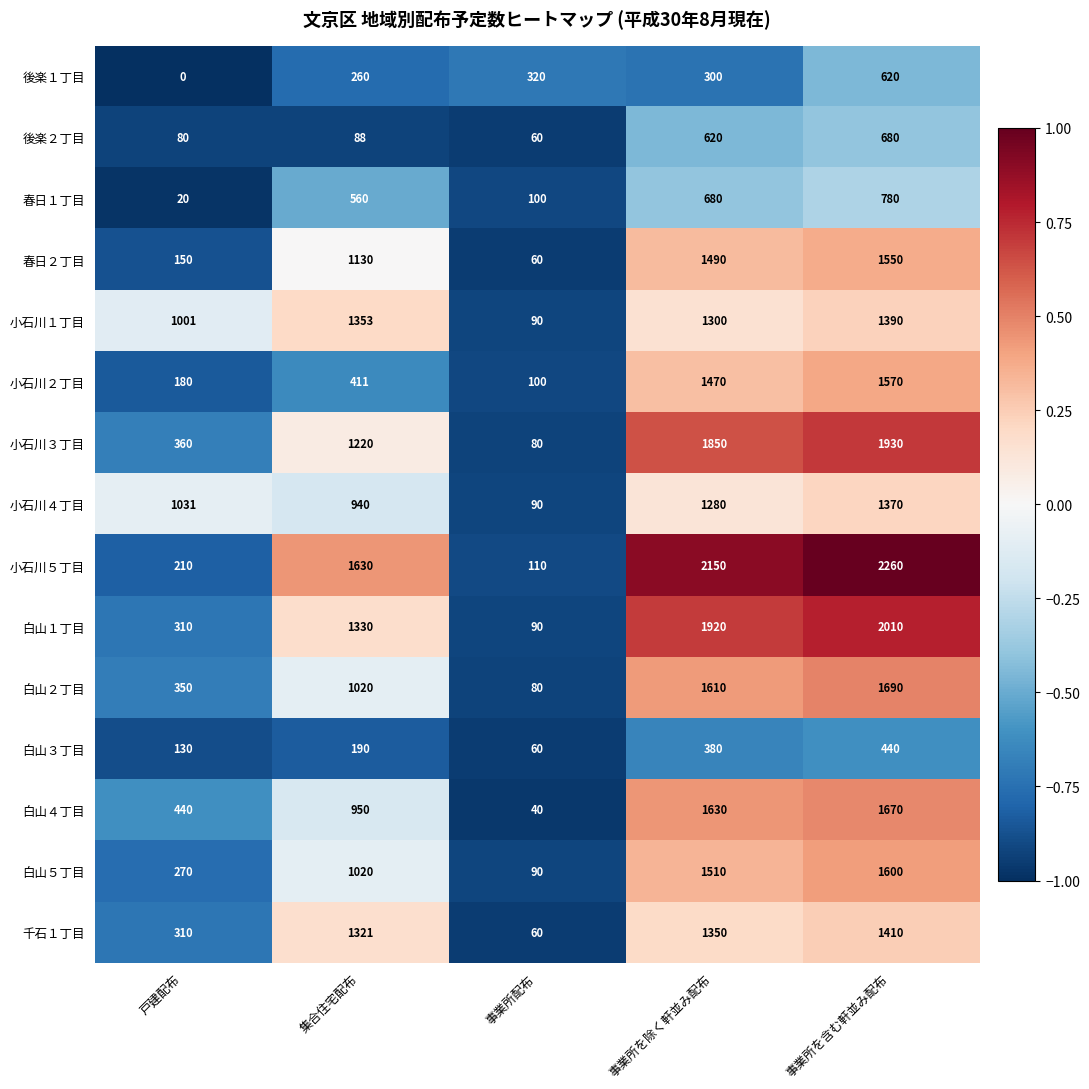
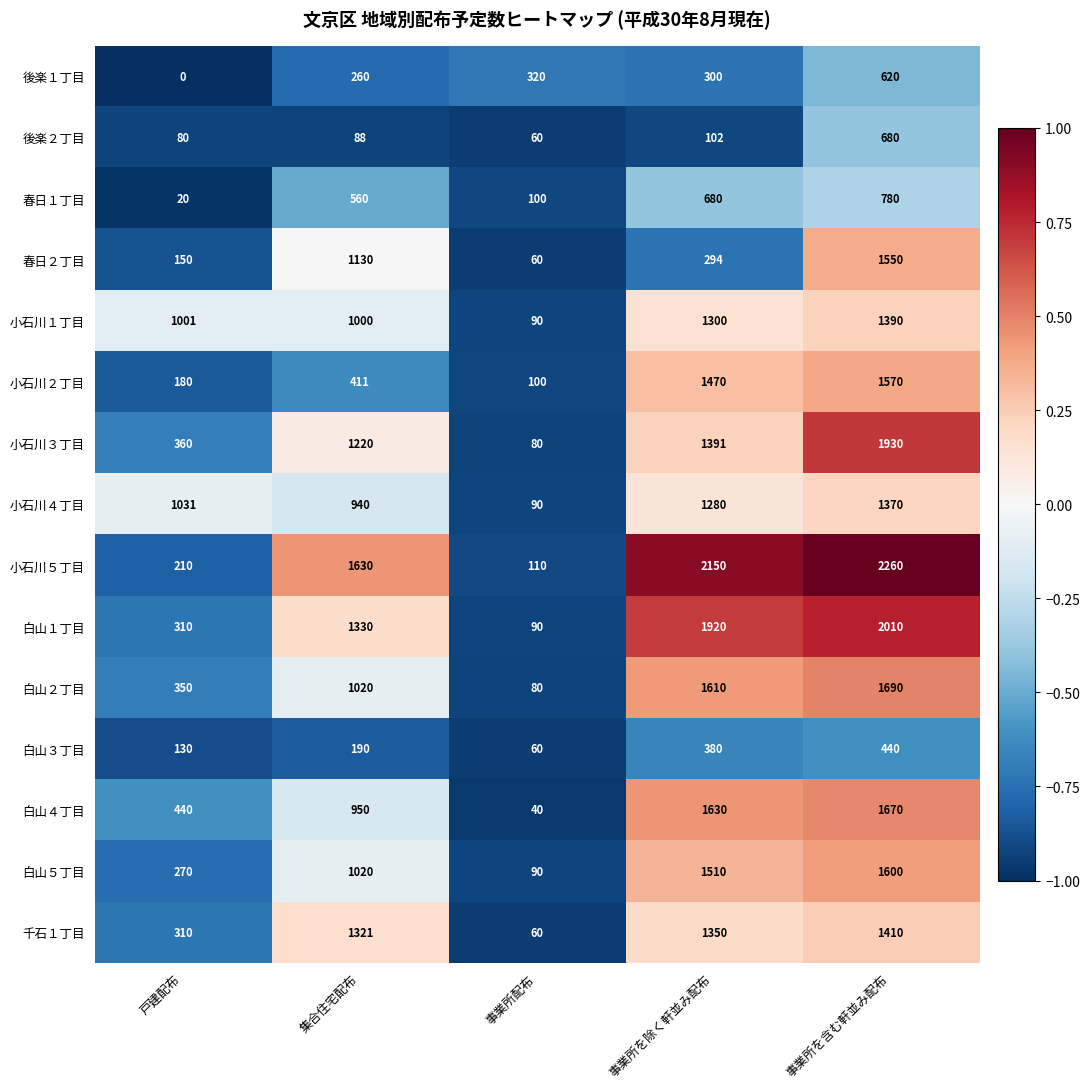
  {
    "後楽１丁目": {
      "戸建配布": 0,
      "集合住宅配布": 260,
      "事業所配布": 320,
      "事業所を除く軒並み配布": 300,
      "事業所を含む軒並み配布": 620
    },
    "後楽２丁目": {
      "戸建配布": 80,
      "集合住宅配布": 88,
      "事業所配布": 60,
-     "事業所を除く軒並み配布": 620,
+     "事業所を除く軒並み配布": 102,
      "事業所を含む軒並み配布": 680
    },
    "春日１丁目": {
      "戸建配布": 20,
      "集合住宅配布": 560,
      "事業所配布": 100,
      "事業所を除く軒並み配布": 680,
      "事業所を含む軒並み配布": 780
    },
    "春日２丁目": {
      "戸建配布": 150,
      "集合住宅配布": 1130,
      "事業所配布": 60,
-     "事業所を除く軒並み配布": 1490,
+     "事業所を除く軒並み配布": 294,
      "事業所を含む軒並み配布": 1550
    },
    "小石川１丁目": {
      "戸建配布": 1001,
-     "集合住宅配布": 1353,
+     "集合住宅配布": 1000,
      "事業所配布": 90,
      "事業所を除く軒並み配布": 1300,
      "事業所を含む軒並み配布": 1390
    },
    "小石川２丁目": {
      "戸建配布": 180,
      "集合住宅配布": 411,
      "事業所配布": 100,
      "事業所を除く軒並み配布": 1470,
      "事業所を含む軒並み配布": 1570
    },
    "小石川３丁目": {
      "戸建配布": 360,
      "集合住宅配布": 1220,
      "事業所配布": 80,
-     "事業所を除く軒並み配布": 1850,
+     "事業所を除く軒並み配布": 1391,
      "事業所を含む軒並み配布": 1930
    },
    "小石川４丁目": {
      "戸建配布": 1031,
      "集合住宅配布": 940,
      "事業所配布": 90,
      "事業所を除く軒並み配布": 1280,
      "事業所を含む軒並み配布": 1370
    },
    "小石川５丁目": {
      "戸建配布": 210,
      "集合住宅配布": 1630,
      "事業所配布": 110,
      "事業所を除く軒並み配布": 2150,
      "事業所を含む軒並み配布": 2260
    },
    "白山１丁目": {
      "戸建配布": 310,
      "集合住宅配布": 1330,
      "事業所配布": 90,
      "事業所を除く軒並み配布": 1920,
      "事業所を含む軒並み配布": 2010
    },
    "白山２丁目": {
      "戸建配布": 350,
      "集合住宅配布": 1020,
      "事業所配布": 80,
      "事業所を除く軒並み配布": 1610,
      "事業所を含む軒並み配布": 1690
    },
    "白山３丁目": {
      "戸建配布": 130,
      "集合住宅配布": 190,
      "事業所配布": 60,
      "事業所を除く軒並み配布": 380,
      "事業所を含む軒並み配布": 440
    },
    "白山４丁目": {
      "戸建配布": 440,
      "集合住宅配布": 950,
      "事業所配布": 40,
      "事業所を除く軒並み配布": 1630,
      "事業所を含む軒並み配布": 1670
    },
    "白山５丁目": {
      "戸建配布": 270,
      "集合住宅配布": 1020,
      "事業所配布": 90,
      "事業所を除く軒並み配布": 1510,
      "事業所を含む軒並み配布": 1600
    },
    "千石１丁目": {
      "戸建配布": 310,
      "集合住宅配布": 1321,
      "事業所配布": 60,
      "事業所を除く軒並み配布": 1350,
      "事業所を含む軒並み配布": 1410
    }
  }
